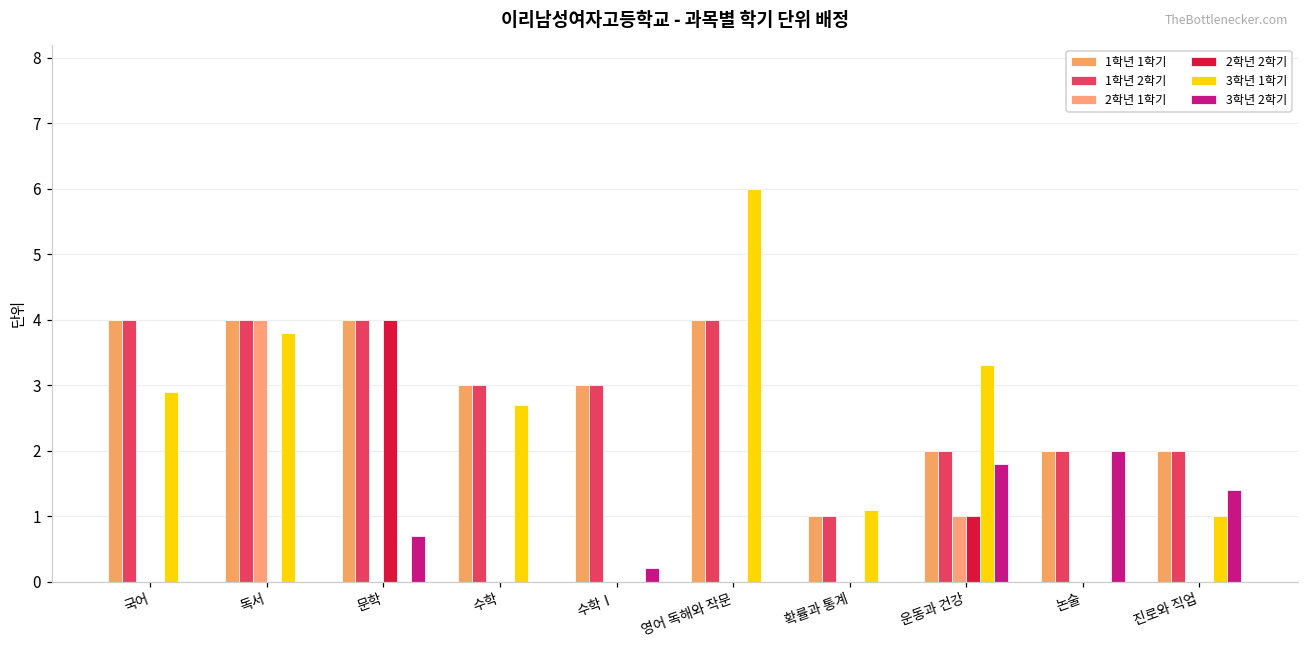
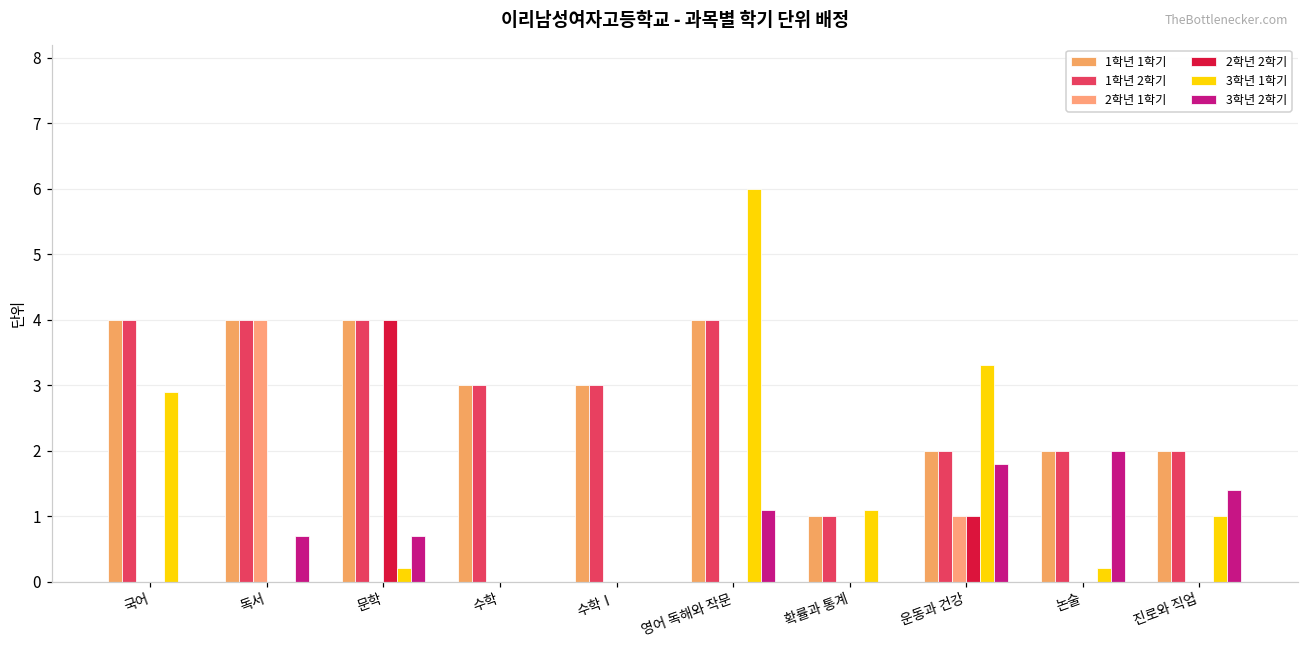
  {
    "3학년 1학기": {
      "국어": 2.9,
-     "독서": 3.8,
-     "문학": 0.0,
-     "수학": 2.7,
+     "독서": 0.0,
+     "문학": 0.2,
+     "수학": 0.0,
      "수학Ⅰ": 0.0,
      "영어 독해와 작문": 6.0,
      "확률과 통계": 1.1,
      "운동과 건강": 3.3,
-     "논술": 0.0,
+     "논술": 0.2,
      "진로와 직업": 1.0
    },
    "3학년 2학기": {
      "국어": 0.0,
-     "독서": 0.0,
+     "독서": 0.7,
      "문학": 0.7,
      "수학": 0.0,
-     "수학Ⅰ": 0.2,
-     "영어 독해와 작문": 0.0,
+     "수학Ⅰ": 0.0,
+     "영어 독해와 작문": 1.1,
      "확률과 통계": 0.0,
      "운동과 건강": 1.8,
      "논술": 2.0,
      "진로와 직업": 1.4
    }
  }
